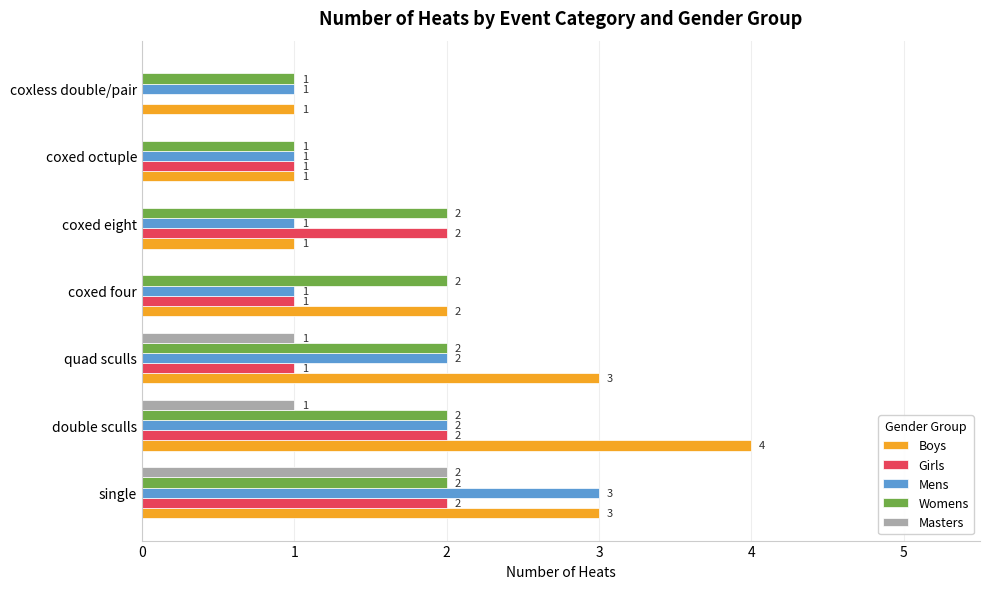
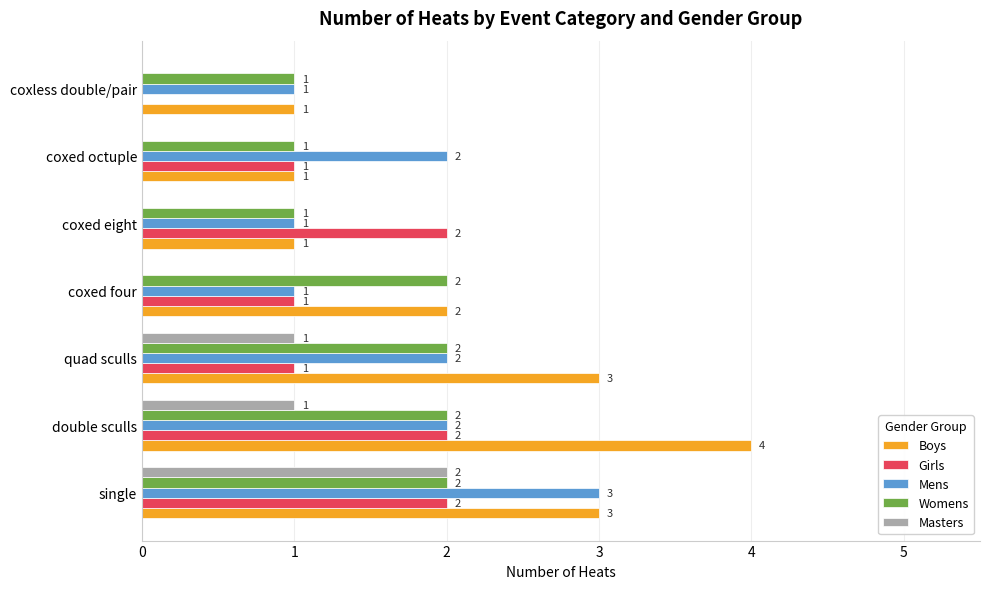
  {
    "Boys": {
      "coxless double/pair": 1,
      "coxed octuple": 1,
      "coxed eight": 1,
      "coxed four": 2,
      "quad sculls": 3,
      "double sculls": 4,
      "single": 3
    },
    "Girls": {
      "coxed octuple": 1,
      "coxed eight": 2,
      "coxed four": 1,
      "quad sculls": 1,
      "double sculls": 2,
      "single": 2
    },
    "Mens": {
      "coxless double/pair": 1,
-     "coxed octuple": 1,
+     "coxed octuple": 2,
      "coxed eight": 1,
      "coxed four": 1,
      "quad sculls": 2,
      "double sculls": 2,
      "single": 3
    },
    "Womens": {
      "coxless double/pair": 1,
      "coxed octuple": 1,
-     "coxed eight": 2,
+     "coxed eight": 1,
      "coxed four": 2,
      "quad sculls": 2,
      "double sculls": 2,
      "single": 2
    },
    "Masters": {
      "quad sculls": 1,
      "double sculls": 1,
      "single": 2
    }
  }
